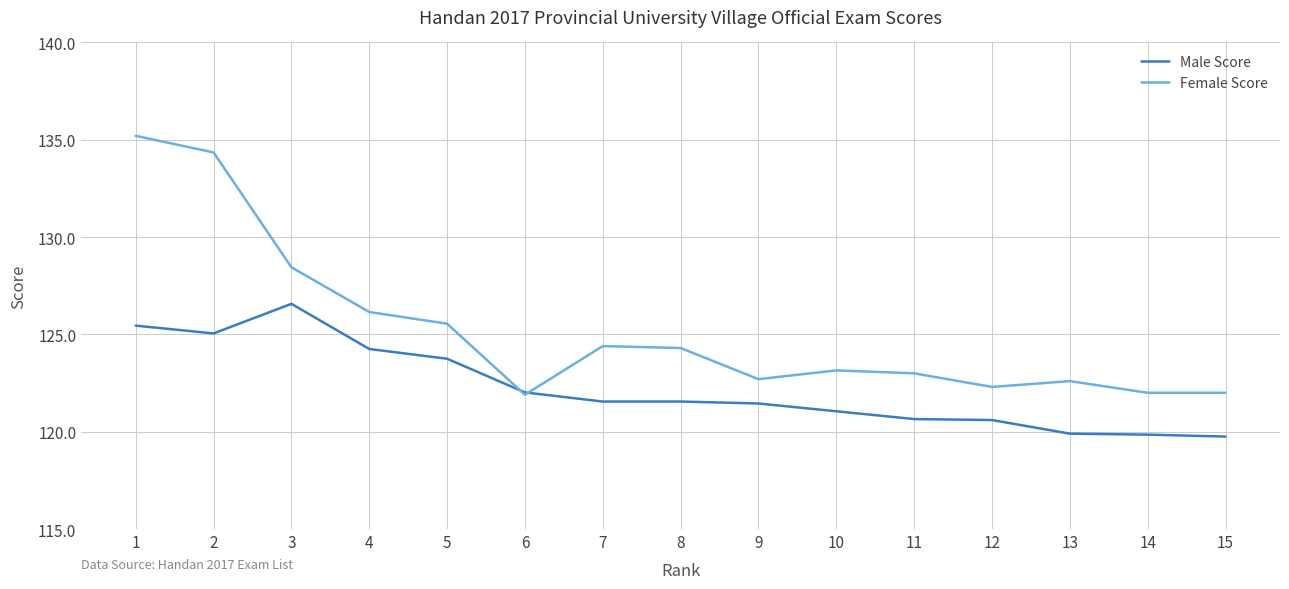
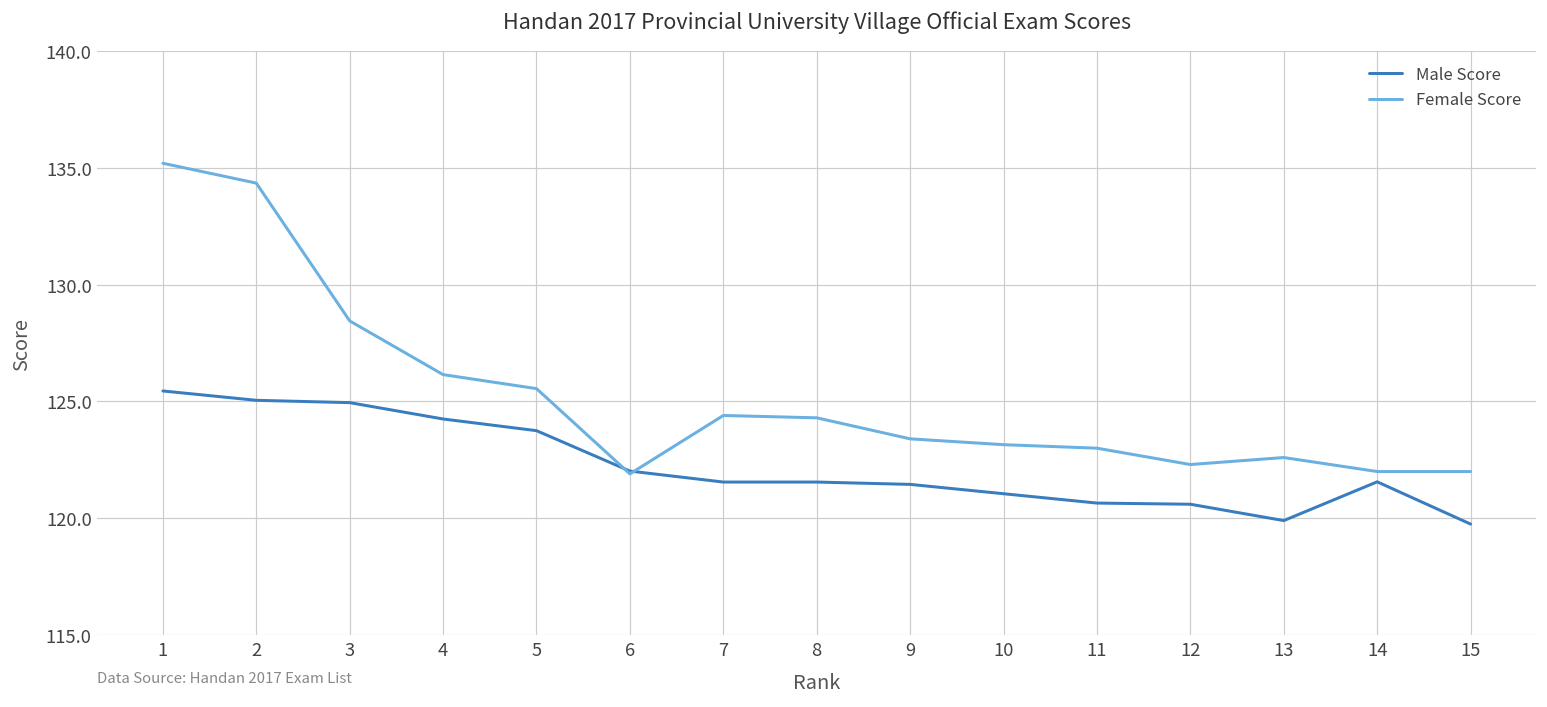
  {
    "Male Score": {
      "1": 125.5,
      "2": 125.1,
-     "3": 126.6,
+     "3": 125.0,
      "4": 124.3,
      "5": 123.8,
      "7": 121.6,
      "8": 121.6,
      "9": 121.5,
      "10": 121.1,
      "11": 120.7,
      "12": 120.6,
      "13": 119.9,
-     "14": 119.9,
+     "14": 121.6,
      "15": 119.8
    },
    "Female Score": {
      "1": 135.2,
      "2": 134.4,
      "3": 128.5,
      "4": 126.2,
      "5": 125.6,
      "7": 124.4,
      "8": 124.3,
-     "9": 122.7,
+     "9": 123.4,
      "10": 123.2,
      "11": 123.0,
      "12": 122.3,
      "13": 122.6,
      "14": 122.0,
      "15": 122.0
    }
  }
